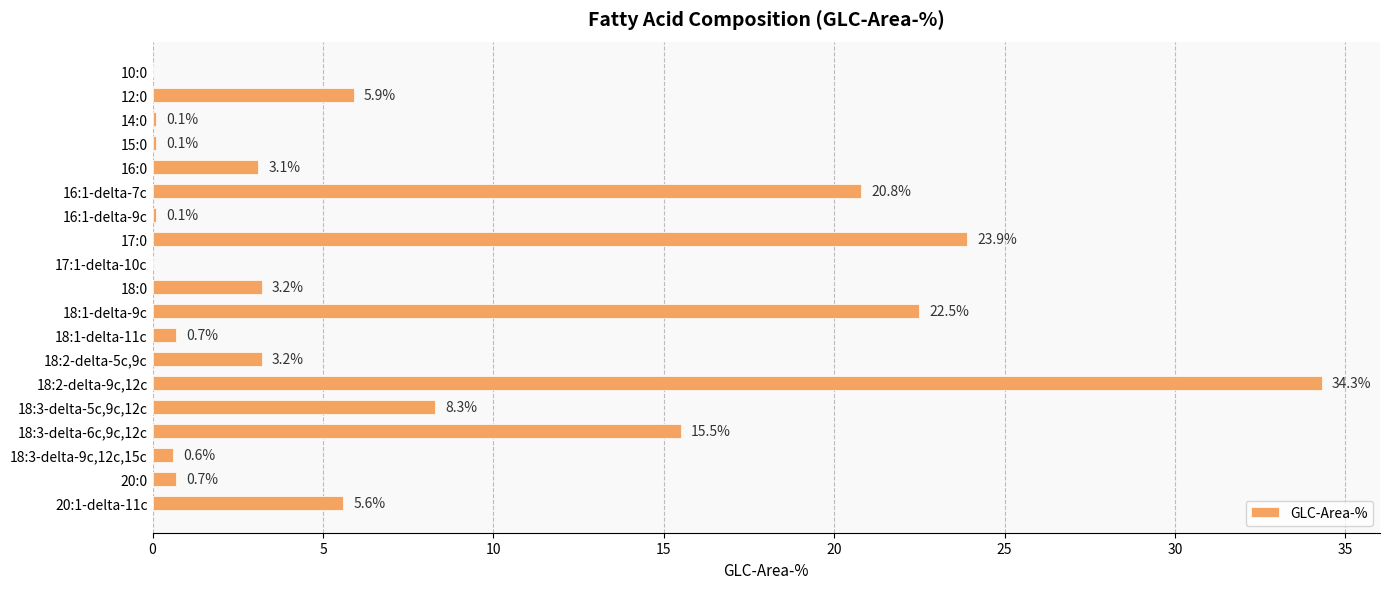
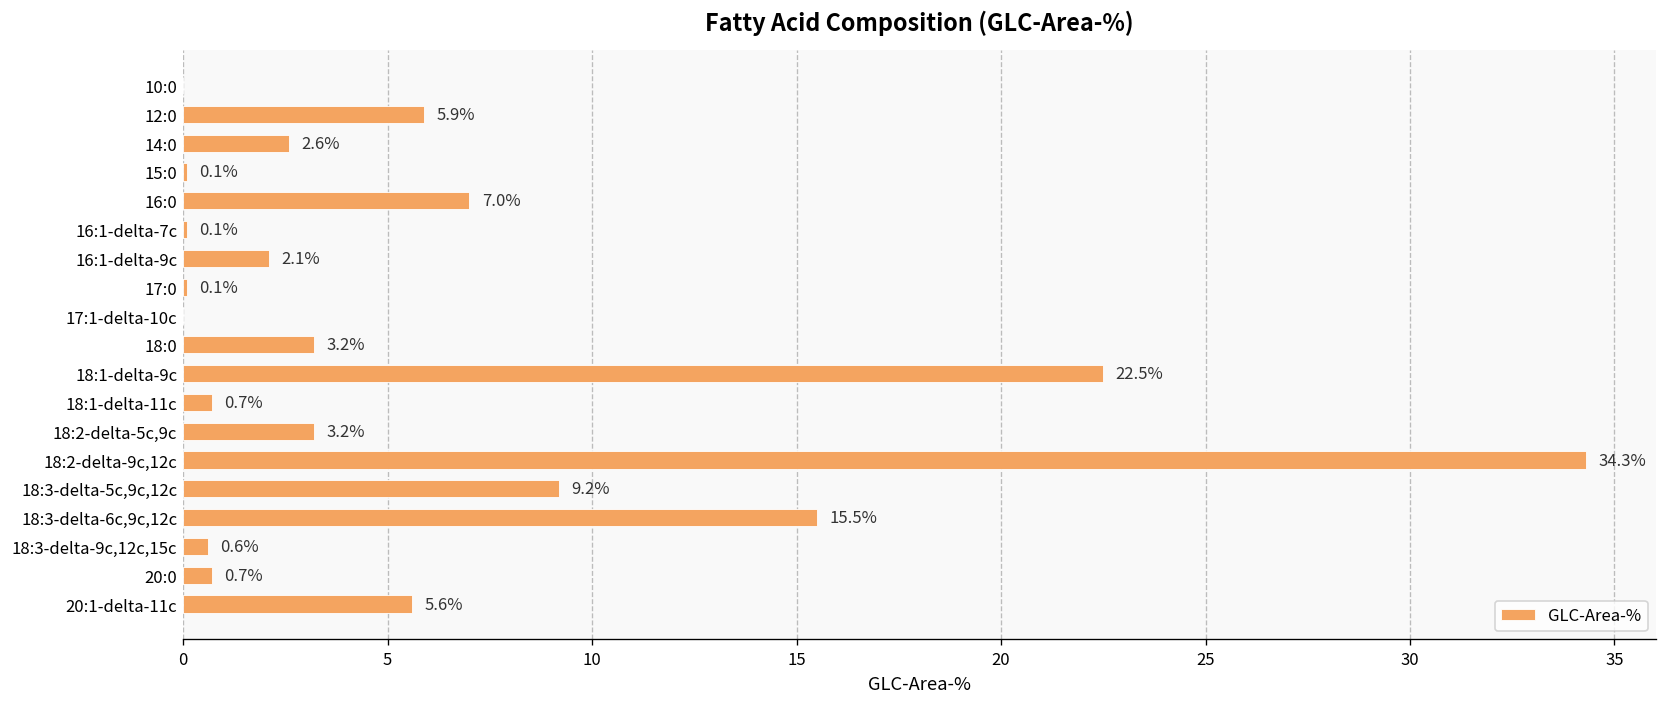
  {
    "12:0": "5.9%",
-   "14:0": "0.1%",
+   "14:0": "2.6%",
    "15:0": "0.1%",
-   "16:0": "3.1%",
-   "16:1-delta-7c": "20.8%",
-   "16:1-delta-9c": "0.1%",
-   "17:0": "23.9%",
+   "16:0": "7.0%",
+   "16:1-delta-7c": "0.1%",
+   "16:1-delta-9c": "2.1%",
+   "17:0": "0.1%",
    "18:0": "3.2%",
    "18:1-delta-9c": "22.5%",
    "18:1-delta-11c": "0.7%",
    "18:2-delta-5c,9c": "3.2%",
    "18:2-delta-9c,12c": "34.3%",
-   "18:3-delta-5c,9c,12c": "8.3%",
+   "18:3-delta-5c,9c,12c": "9.2%",
    "18:3-delta-6c,9c,12c": "15.5%",
    "18:3-delta-9c,12c,15c": "0.6%",
    "20:0": "0.7%",
    "20:1-delta-11c": "5.6%"
  }
